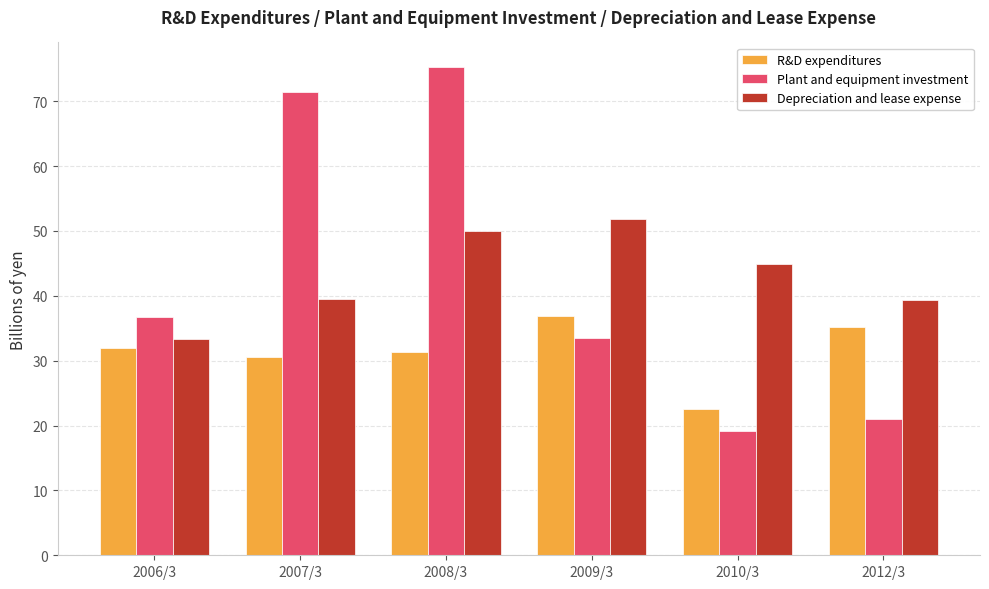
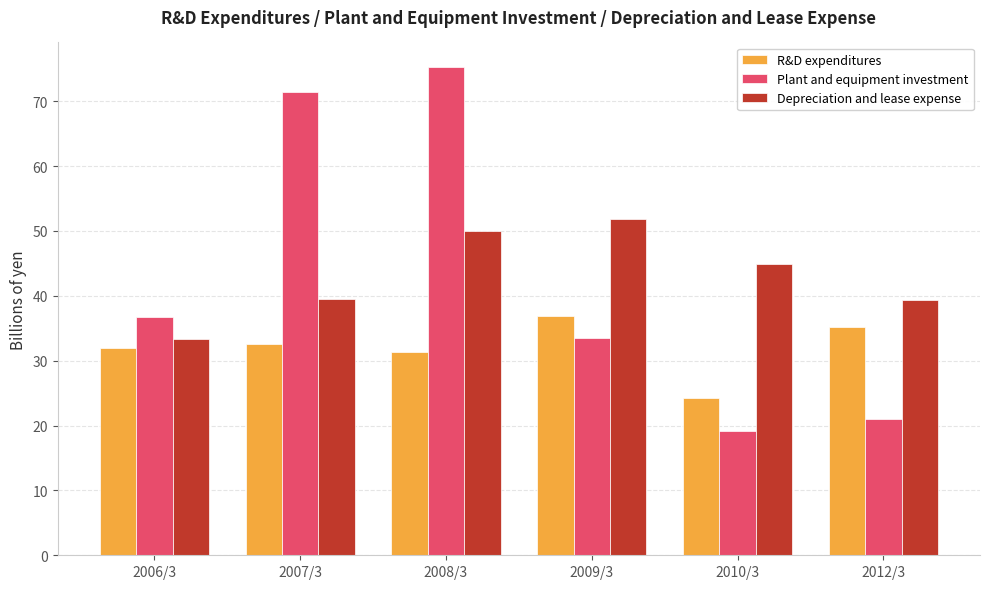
  {
    "R&D expenditures": {
      "2006/3": 32,
-     "2007/3": 31,
+     "2007/3": 33,
      "2008/3": 31,
      "2009/3": 37,
-     "2010/3": 23,
+     "2010/3": 24,
      "2012/3": 35
    },
    "Plant and equipment investment": {
      "2006/3": 37,
      "2007/3": 72,
      "2008/3": 75,
      "2009/3": 34,
      "2010/3": 19,
      "2012/3": 21
    },
    "Depreciation and lease expense": {
      "2006/3": 33,
      "2007/3": 40,
      "2008/3": 50,
      "2009/3": 52,
      "2010/3": 45,
      "2012/3": 39
    }
  }
